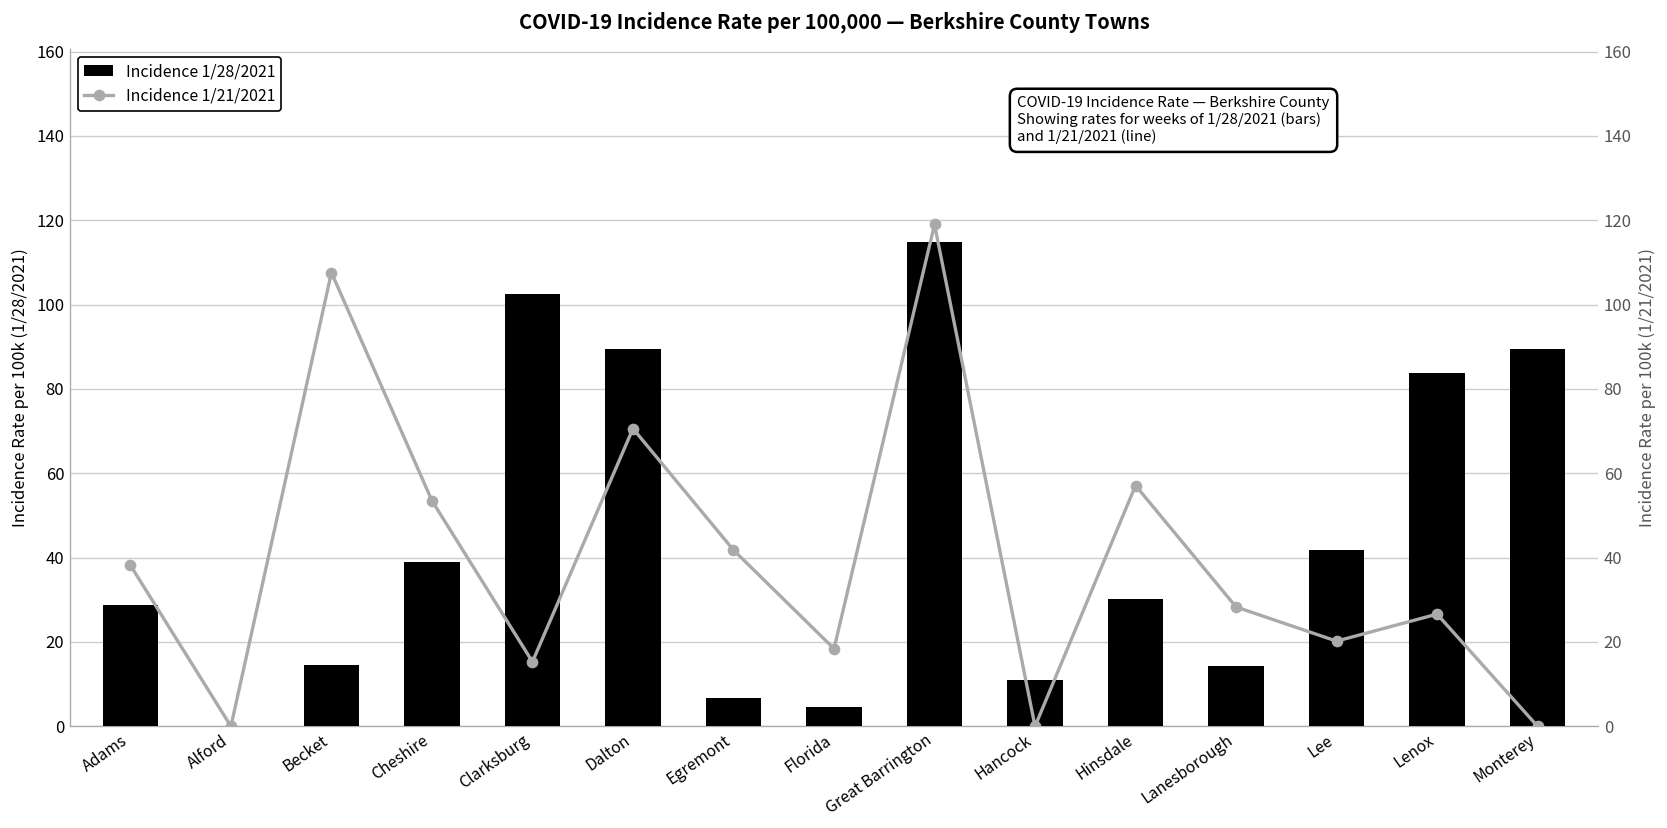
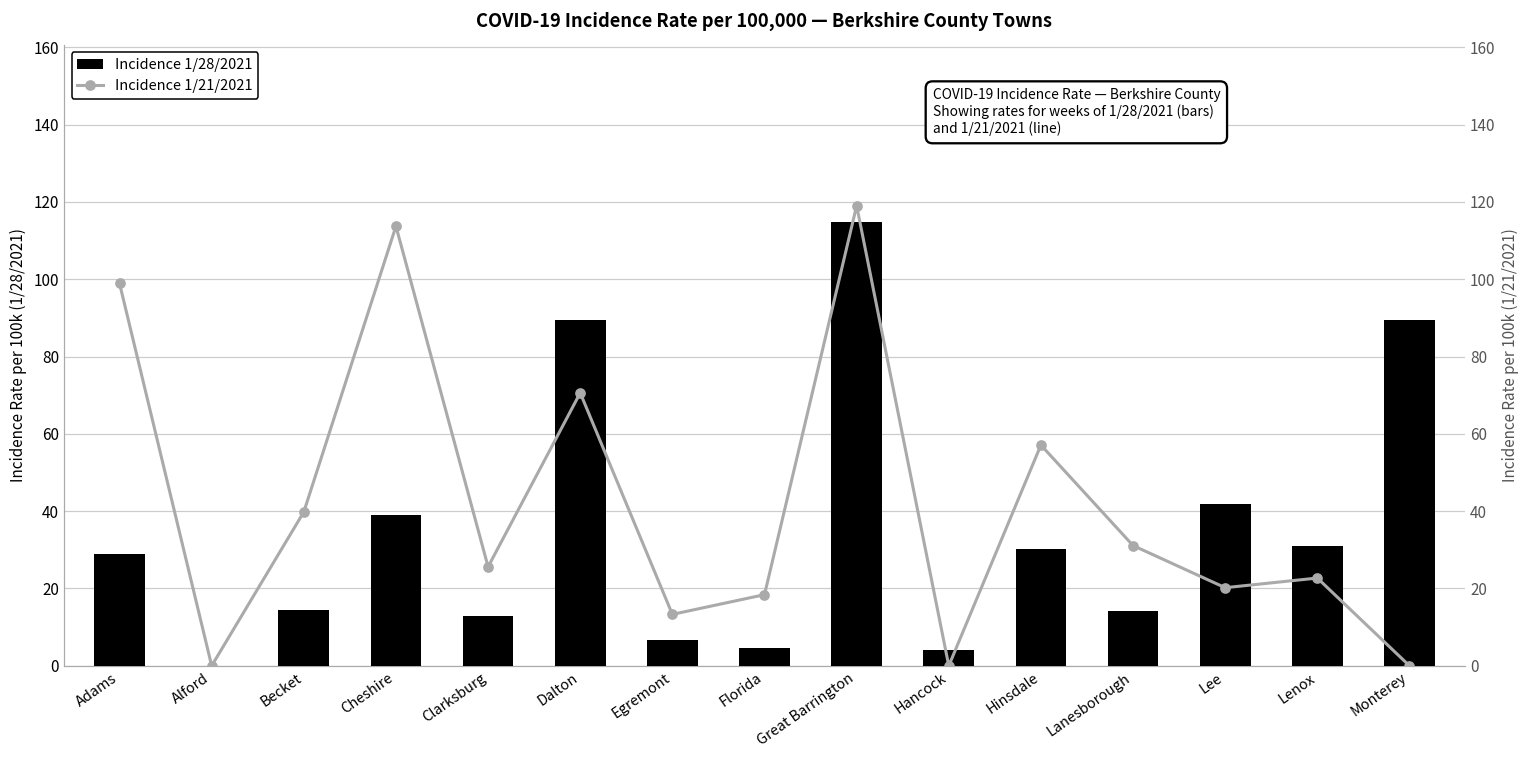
  {
    "Incidence 1/28/2021": {
      "Adams": 29,
      "Alford": 0,
      "Becket": 15,
      "Cheshire": 39,
-     "Clarksburg": 103,
+     "Clarksburg": 13,
      "Dalton": 90,
      "Egremont": 7,
      "Florida": 5,
      "Great Barrington": 115,
-     "Hancock": 11,
+     "Hancock": 4,
      "Hinsdale": 30,
      "Lanesborough": 14,
      "Lee": 42,
-     "Lenox": 84,
+     "Lenox": 31,
      "Monterey": 89
    },
    "Incidence 1/21/2021": {
-     "Adams": 38,
+     "Adams": 99,
      "Alford": 0,
-     "Becket": 108,
-     "Cheshire": 54,
-     "Clarksburg": 15,
+     "Becket": 40,
+     "Cheshire": 114,
+     "Clarksburg": 26,
      "Dalton": 71,
-     "Egremont": 42,
+     "Egremont": 13,
      "Florida": 18,
      "Great Barrington": 119,
      "Hancock": 0,
      "Hinsdale": 57,
-     "Lanesborough": 28,
+     "Lanesborough": 31,
      "Lee": 20,
-     "Lenox": 27,
+     "Lenox": 23,
      "Monterey": 0
    }
  }
